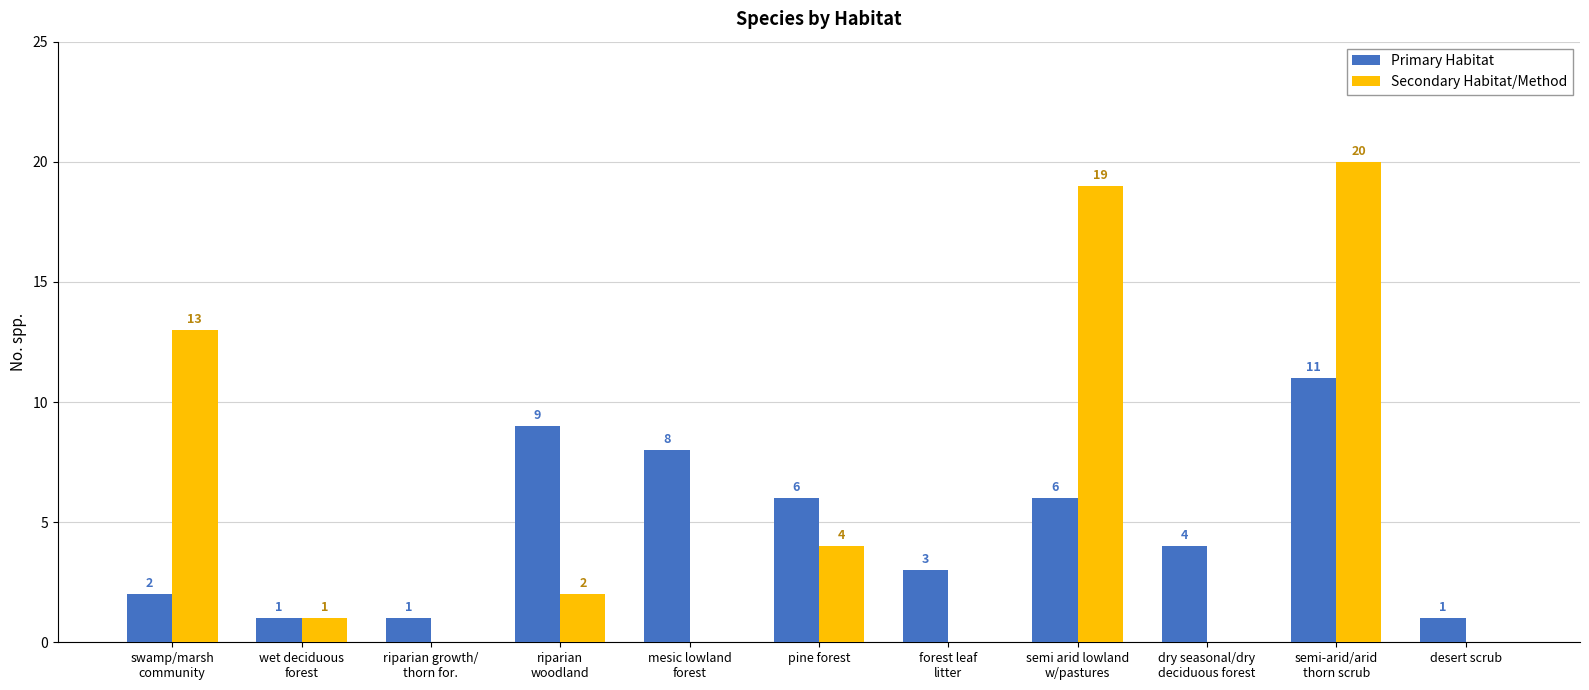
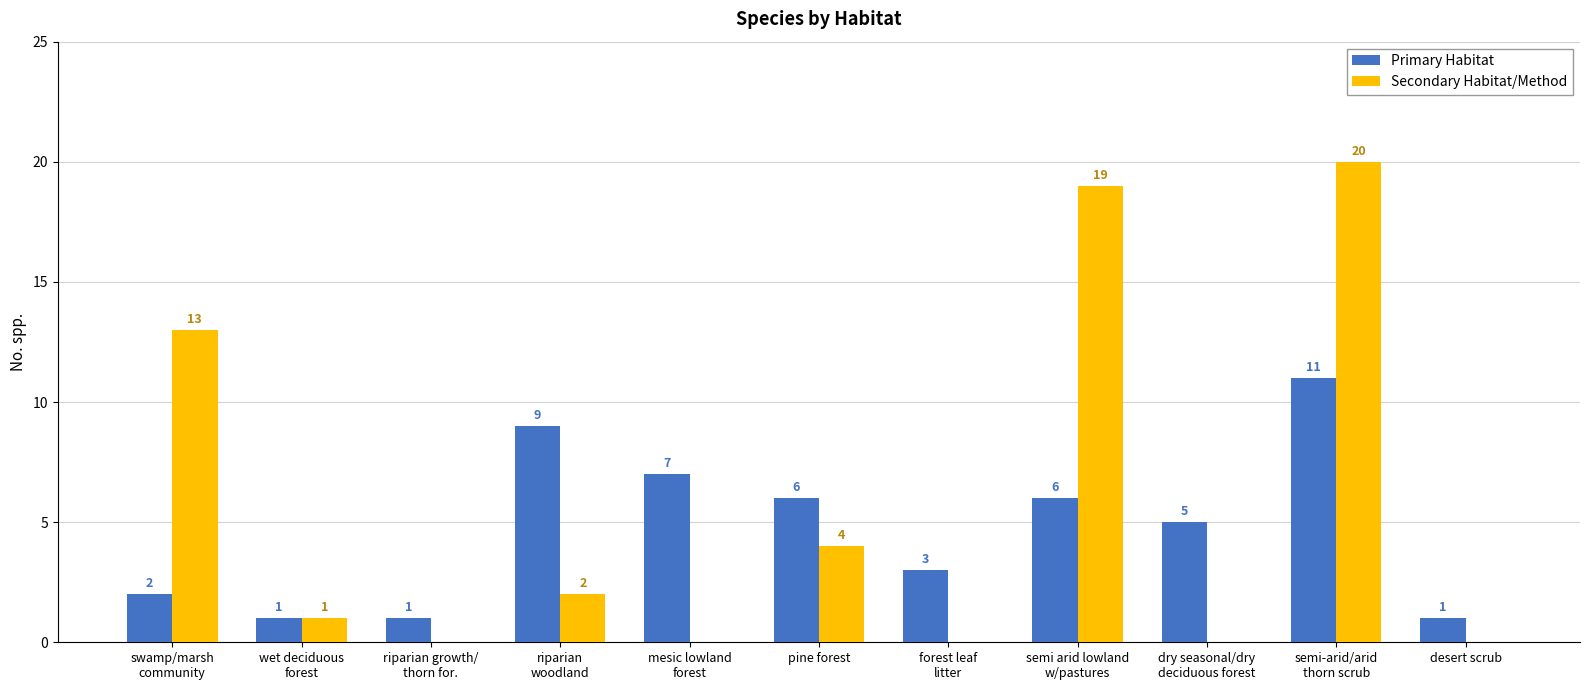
  {
    "Primary Habitat": {
      "swamp/marsh community": 2,
      "wet deciduous forest": 1,
      "riparian growth/ thorn for.": 1,
      "riparian woodland": 9,
-     "mesic lowland forest": 8,
+     "mesic lowland forest": 7,
      "pine forest": 6,
      "forest leaf litter": 3,
      "semi arid lowland w/pastures": 6,
-     "dry seasonal/dry deciduous forest": 4,
+     "dry seasonal/dry deciduous forest": 5,
      "semi-arid/arid thorn scrub": 11,
      "desert scrub": 1
    },
    "Secondary Habitat/Method": {
      "swamp/marsh community": 13,
      "wet deciduous forest": 1,
      "riparian woodland": 2,
      "pine forest": 4,
      "semi arid lowland w/pastures": 19,
      "semi-arid/arid thorn scrub": 20
    }
  }
